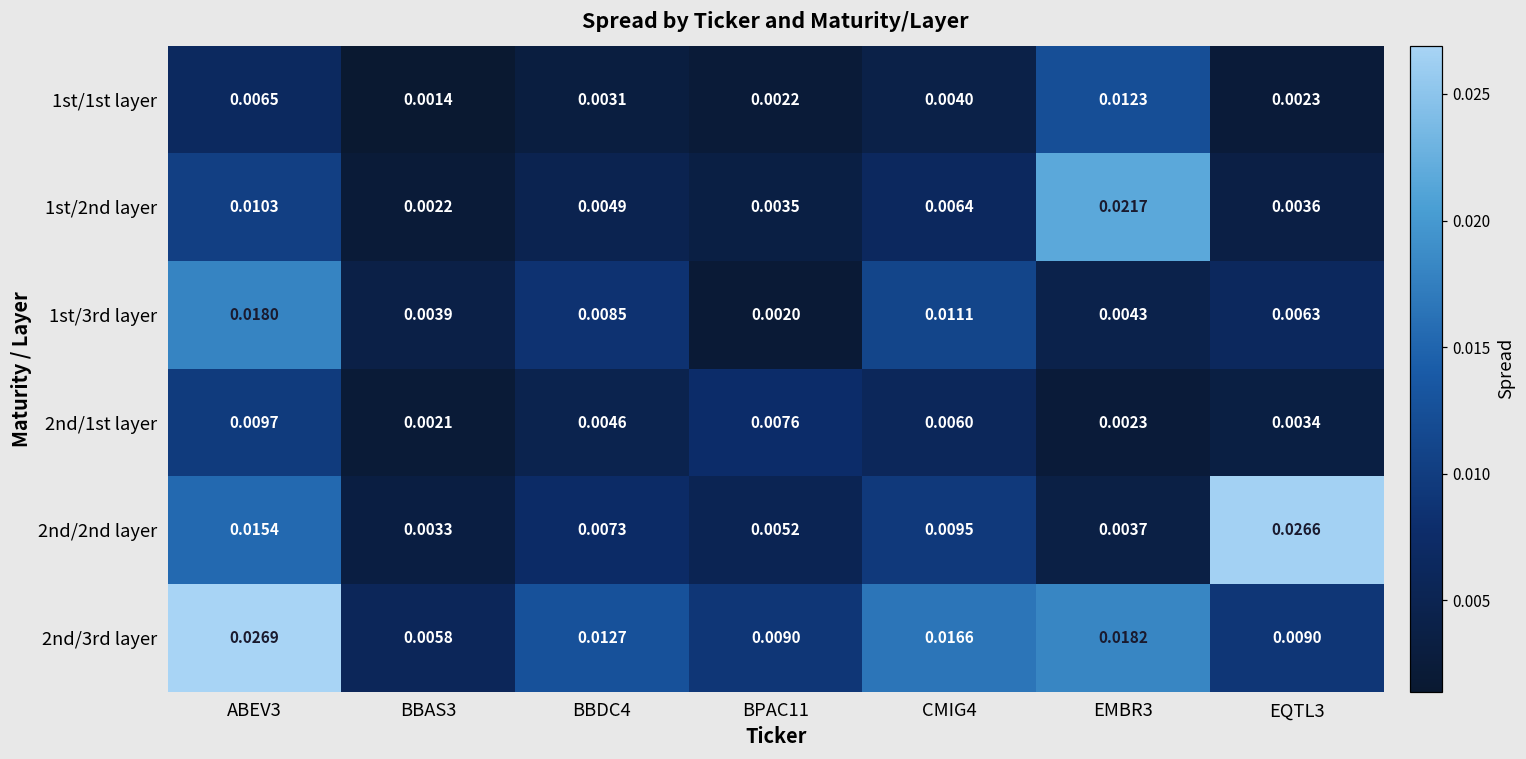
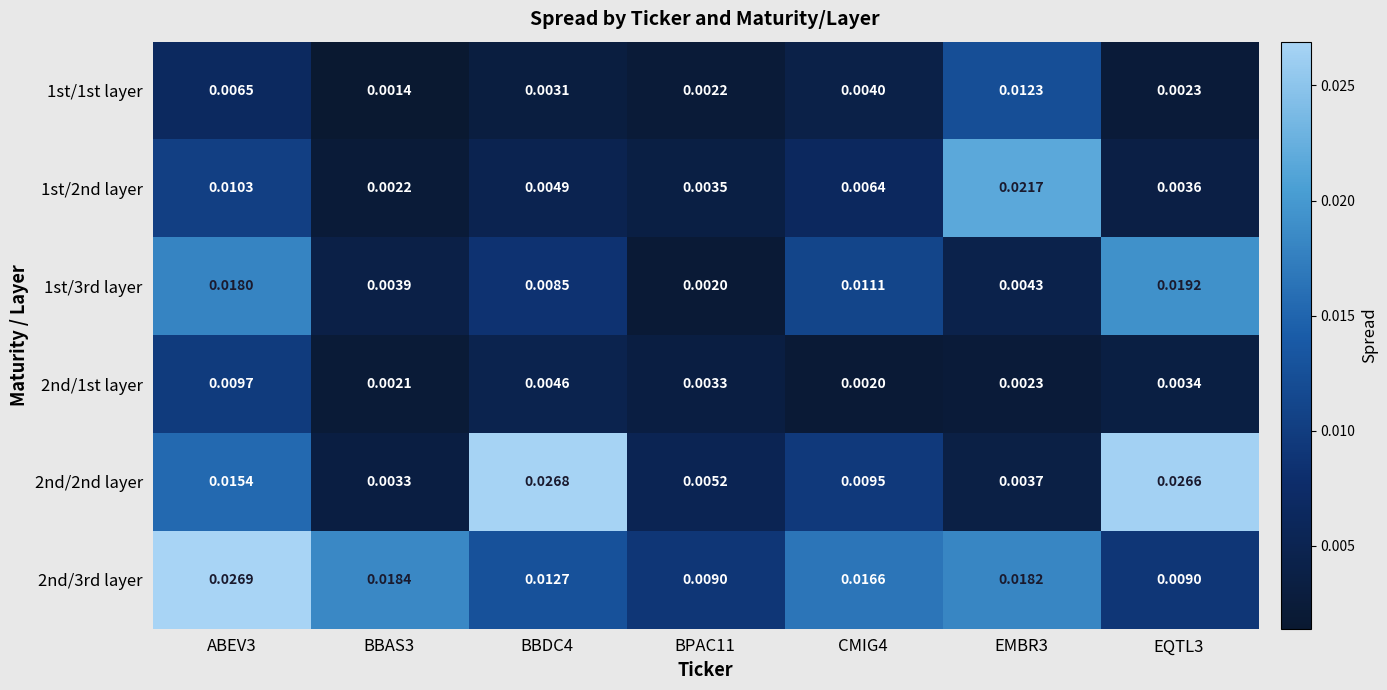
  {
    "1st/1st layer": {
      "ABEV3": 0.0065,
      "BBAS3": 0.0014,
      "BBDC4": 0.0031,
      "BPAC11": 0.0022,
      "CMIG4": 0.0040,
      "EMBR3": 0.0123,
      "EQTL3": 0.0023
    },
    "1st/2nd layer": {
      "ABEV3": 0.0103,
      "BBAS3": 0.0022,
      "BBDC4": 0.0049,
      "BPAC11": 0.0035,
      "CMIG4": 0.0064,
      "EMBR3": 0.0217,
      "EQTL3": 0.0036
    },
    "1st/3rd layer": {
      "ABEV3": 0.0180,
      "BBAS3": 0.0039,
      "BBDC4": 0.0085,
      "BPAC11": 0.0020,
      "CMIG4": 0.0111,
      "EMBR3": 0.0043,
-     "EQTL3": 0.0063
+     "EQTL3": 0.0192
    },
    "2nd/1st layer": {
      "ABEV3": 0.0097,
      "BBAS3": 0.0021,
      "BBDC4": 0.0046,
-     "BPAC11": 0.0076,
-     "CMIG4": 0.0060,
+     "BPAC11": 0.0033,
+     "CMIG4": 0.0020,
      "EMBR3": 0.0023,
      "EQTL3": 0.0034
    },
    "2nd/2nd layer": {
      "ABEV3": 0.0154,
      "BBAS3": 0.0033,
-     "BBDC4": 0.0073,
+     "BBDC4": 0.0268,
      "BPAC11": 0.0052,
      "CMIG4": 0.0095,
      "EMBR3": 0.0037,
      "EQTL3": 0.0266
    },
    "2nd/3rd layer": {
      "ABEV3": 0.0269,
-     "BBAS3": 0.0058,
+     "BBAS3": 0.0184,
      "BBDC4": 0.0127,
      "BPAC11": 0.0090,
      "CMIG4": 0.0166,
      "EMBR3": 0.0182,
      "EQTL3": 0.0090
    }
  }
